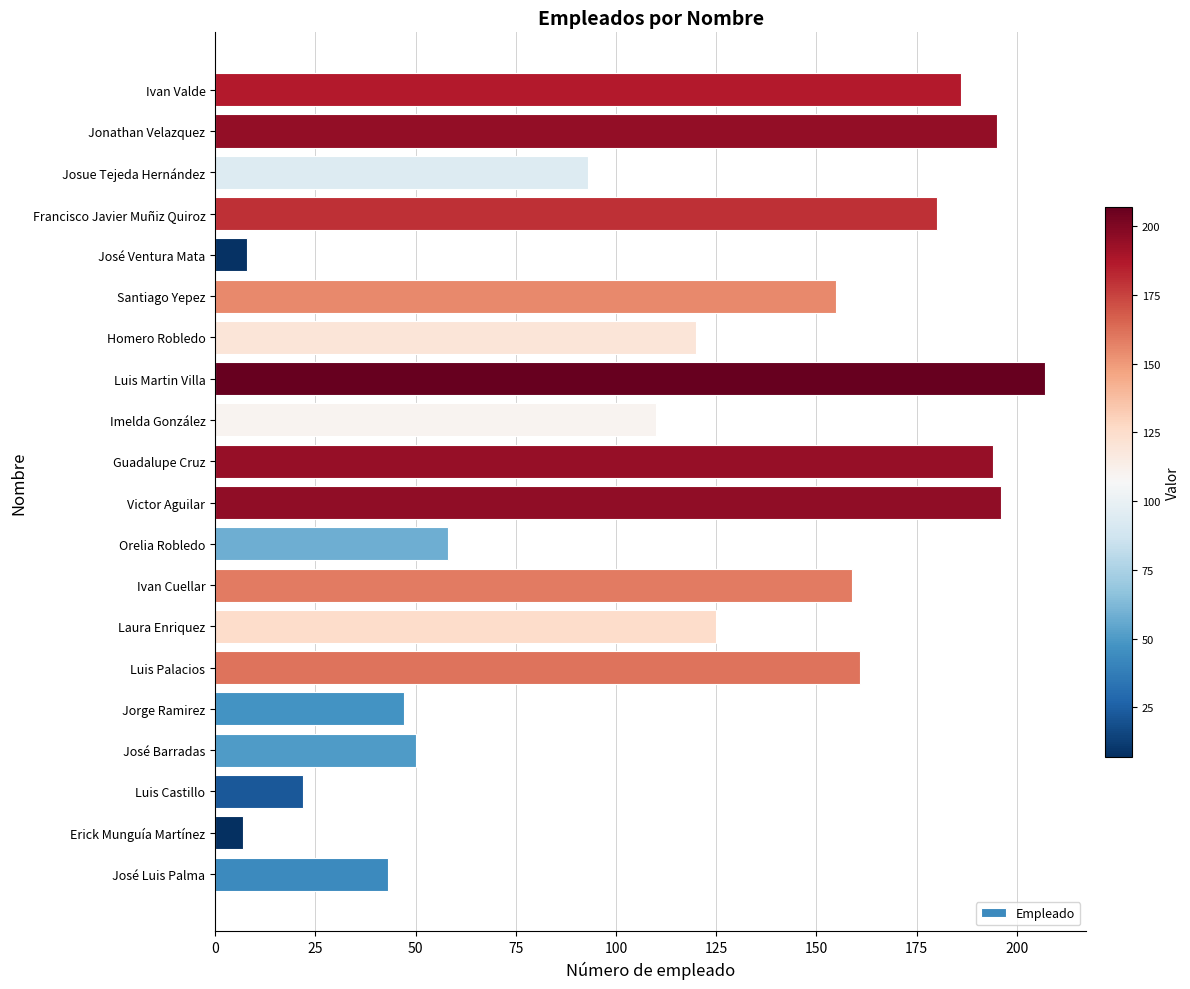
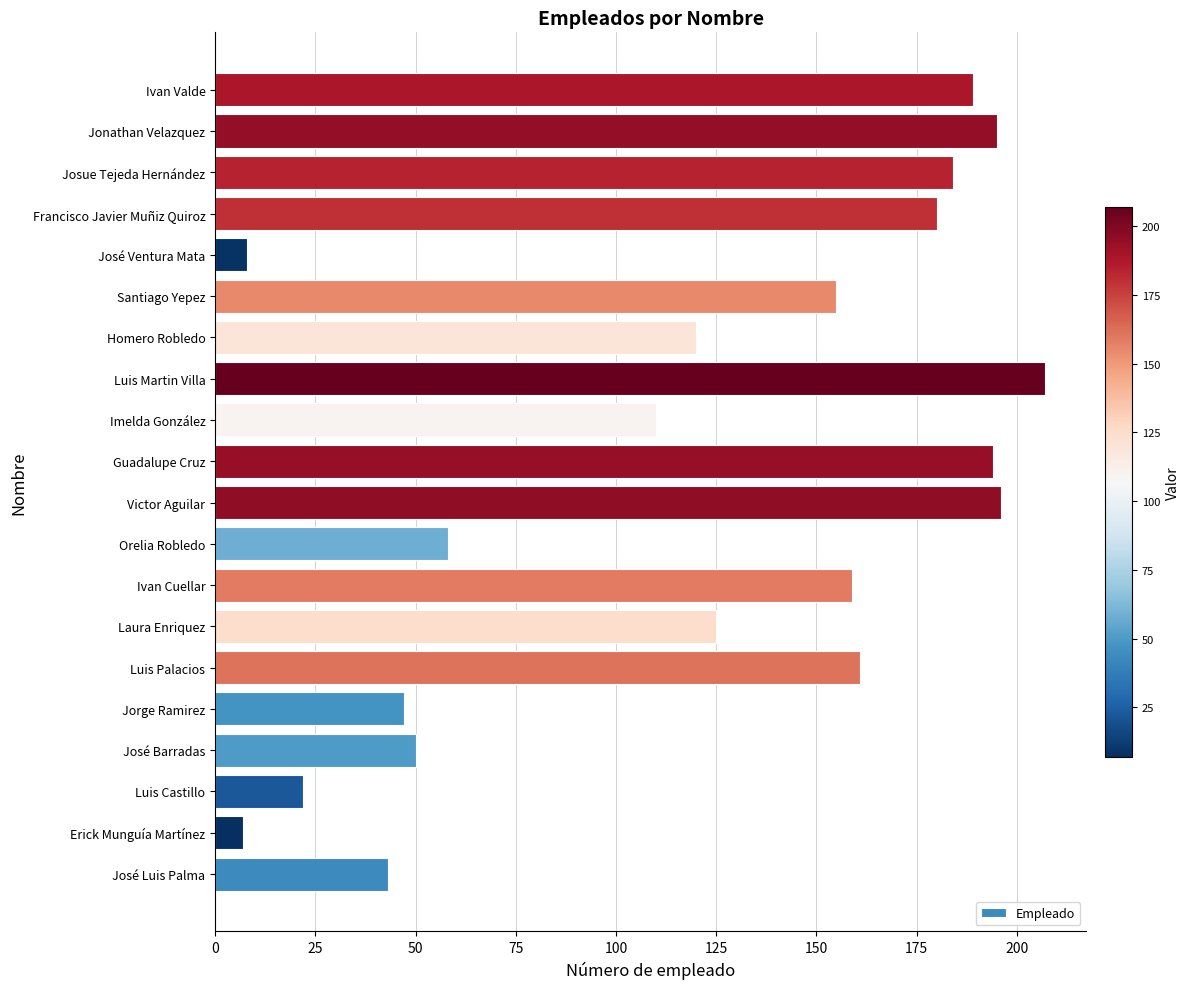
  {
-   "Ivan Valde": 186,
+   "Ivan Valde": 189,
    "Jonathan Velazquez": 195,
-   "Josue Tejeda Hernández": 93,
+   "Josue Tejeda Hernández": 184,
    "Francisco Javier Muñiz Quiroz": 180,
    "José Ventura Mata": 8,
    "Santiago Yepez": 155,
    "Homero Robledo": 120,
    "Luis Martin Villa": 207,
    "Imelda González": 110,
    "Guadalupe Cruz": 194,
    "Victor Aguilar": 196,
    "Orelia Robledo": 58,
    "Ivan Cuellar": 159,
    "Laura Enriquez": 125,
    "Luis Palacios": 161,
    "Jorge Ramirez": 47,
    "José Barradas": 50,
    "Luis Castillo": 22,
    "Erick Munguía Martínez": 7,
    "José Luis Palma": 43
  }
